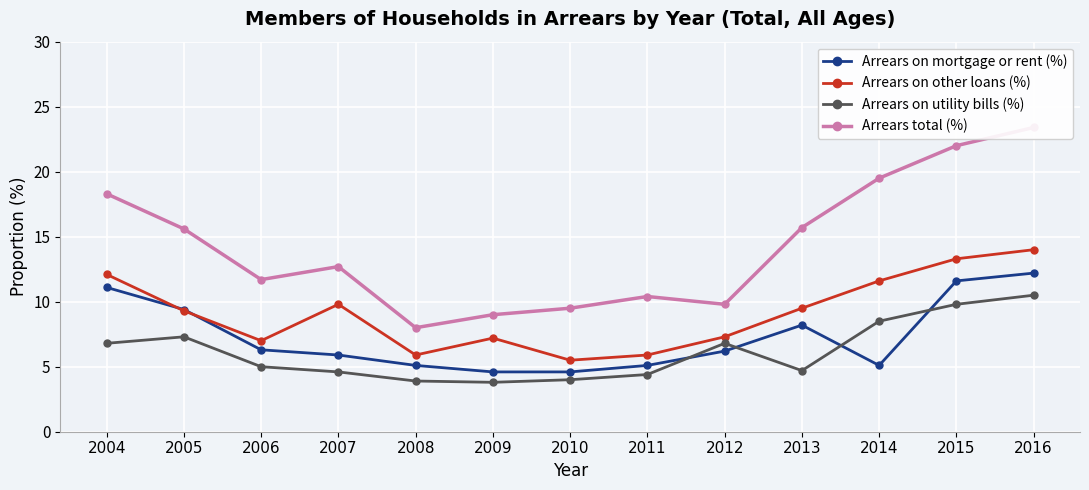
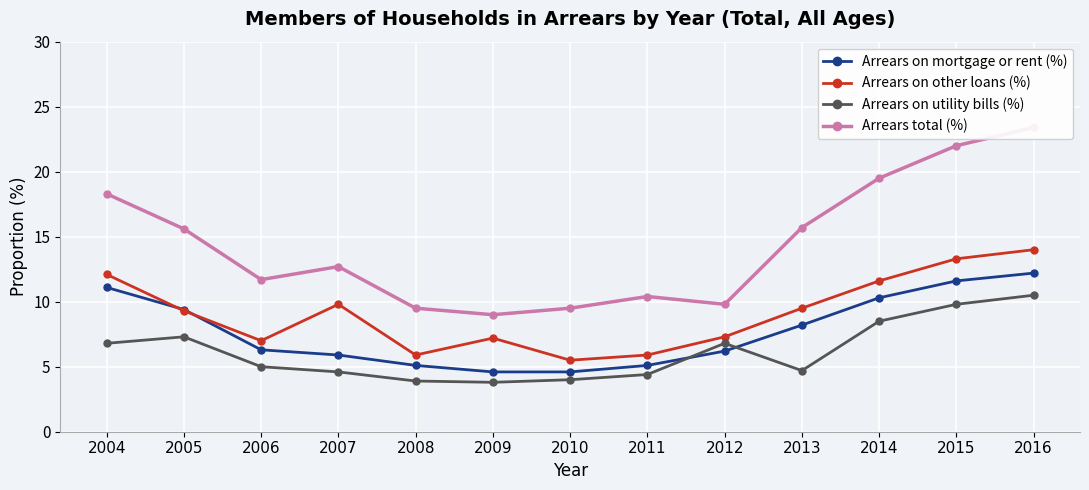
  {
    "Arrears on mortgage or rent (%)": {
      "2004": 11.1,
      "2006": 6.3,
      "2007": 5.9,
      "2008": 5.1,
      "2009": 4.6,
      "2010": 4.6,
      "2011": 5.1,
      "2012": 6.2,
      "2013": 8.2,
-     "2014": 5.1,
+     "2014": 10.3,
      "2015": 11.6,
      "2016": 12.2
    },
    "Arrears on other loans (%)": {
      "2004": 12.1,
      "2006": 7.0,
      "2007": 9.8,
      "2008": 5.9,
      "2009": 7.2,
      "2010": 5.5,
      "2011": 5.9,
      "2012": 7.3,
      "2013": 9.5,
      "2014": 11.6,
      "2015": 13.3,
      "2016": 14.0
    },
    "Arrears on utility bills (%)": {
      "2004": 6.8,
      "2005": 7.3,
      "2006": 5.0,
      "2007": 4.6,
      "2008": 3.9,
      "2009": 3.8,
      "2010": 4.0,
      "2011": 4.4,
      "2012": 6.8,
      "2013": 4.7,
      "2014": 8.5,
      "2015": 9.8,
      "2016": 10.5
    },
    "Arrears total (%)": {
      "2004": 18.3,
      "2005": 15.6,
      "2006": 11.7,
      "2007": 12.7,
-     "2008": 8.0,
+     "2008": 9.5,
      "2009": 9.0,
      "2010": 9.5,
      "2011": 10.4,
      "2012": 9.8,
      "2013": 15.7,
      "2014": 19.5,
      "2015": 22.0
    }
  }
